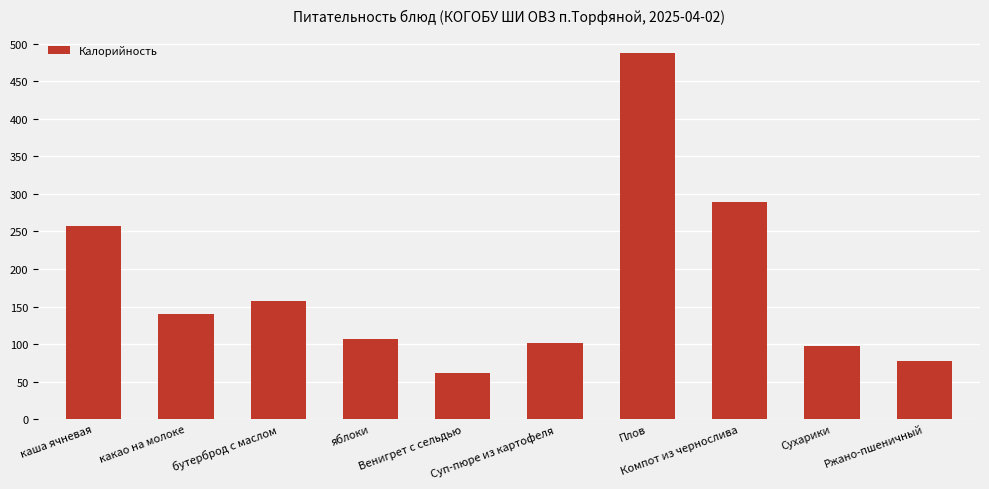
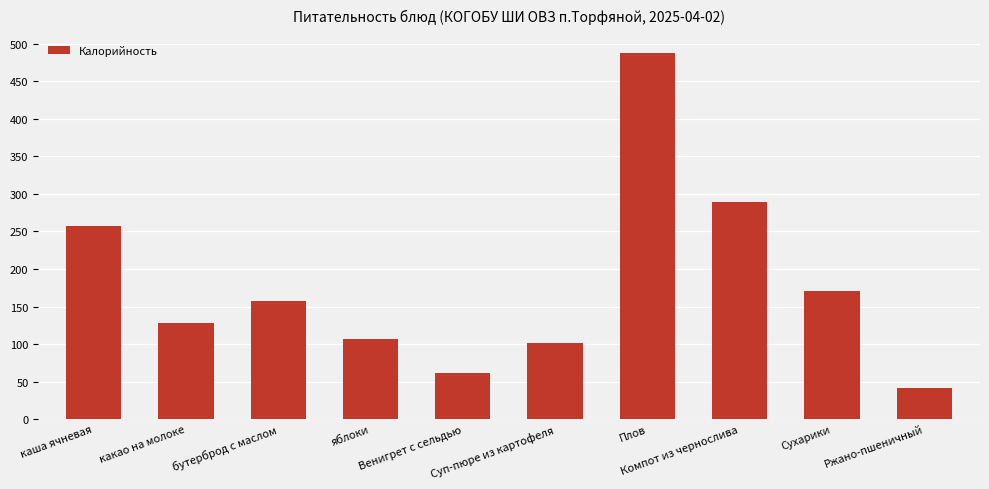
  {
    "каша ячневая": 260,
-   "какао на молоке": 140,
+   "какао на молоке": 130,
    "бутерброд с маслом": 160,
    "яблоки": 110,
    "Венигрет с сельдью": 60,
    "Суп-пюре из картофеля": 100,
    "Плов": 490,
    "Компот из чернослива": 290,
-   "Сухарики": 100,
-   "Ржано-пшеничный": 80
+   "Сухарики": 170,
+   "Ржано-пшеничный": 40
  }
